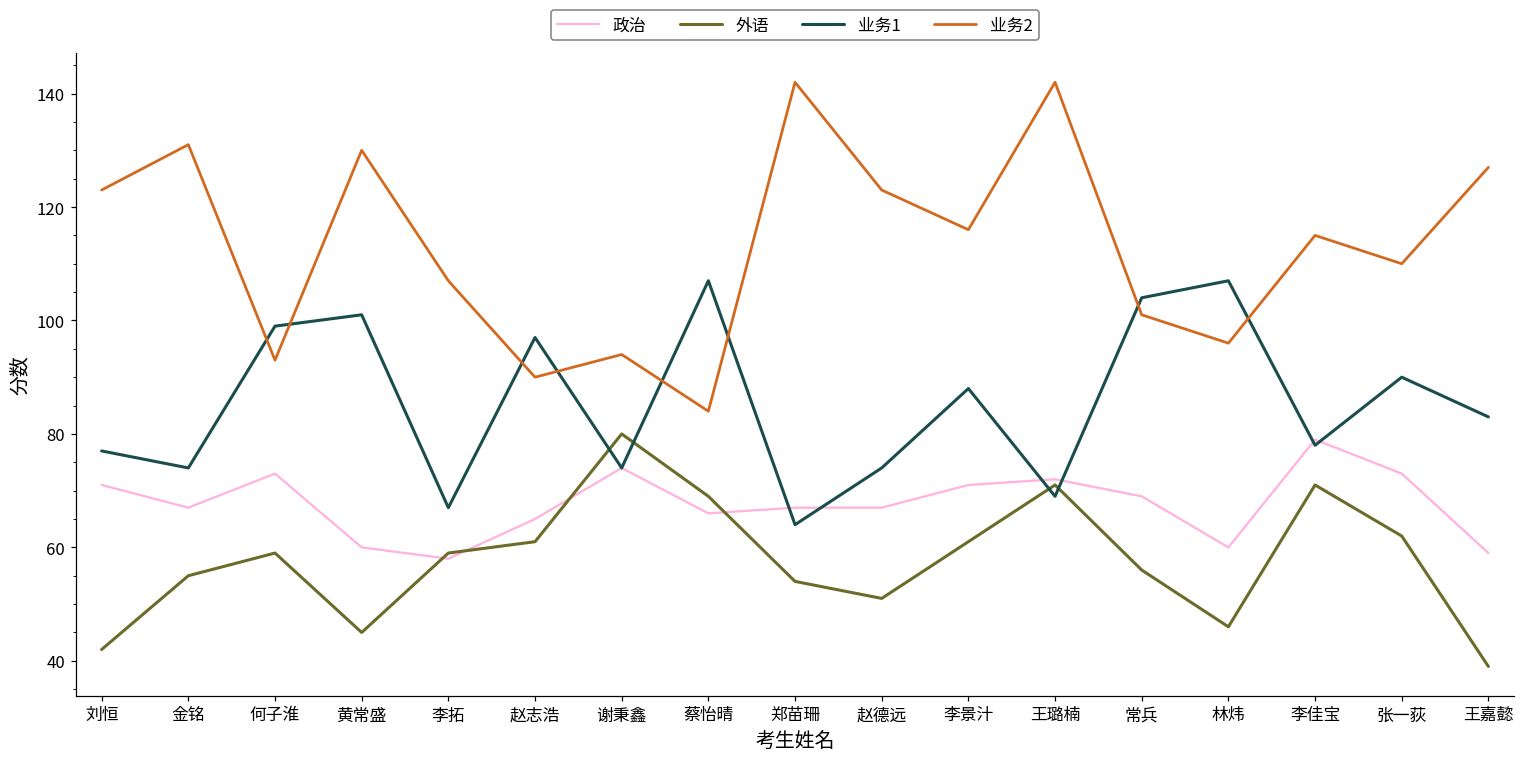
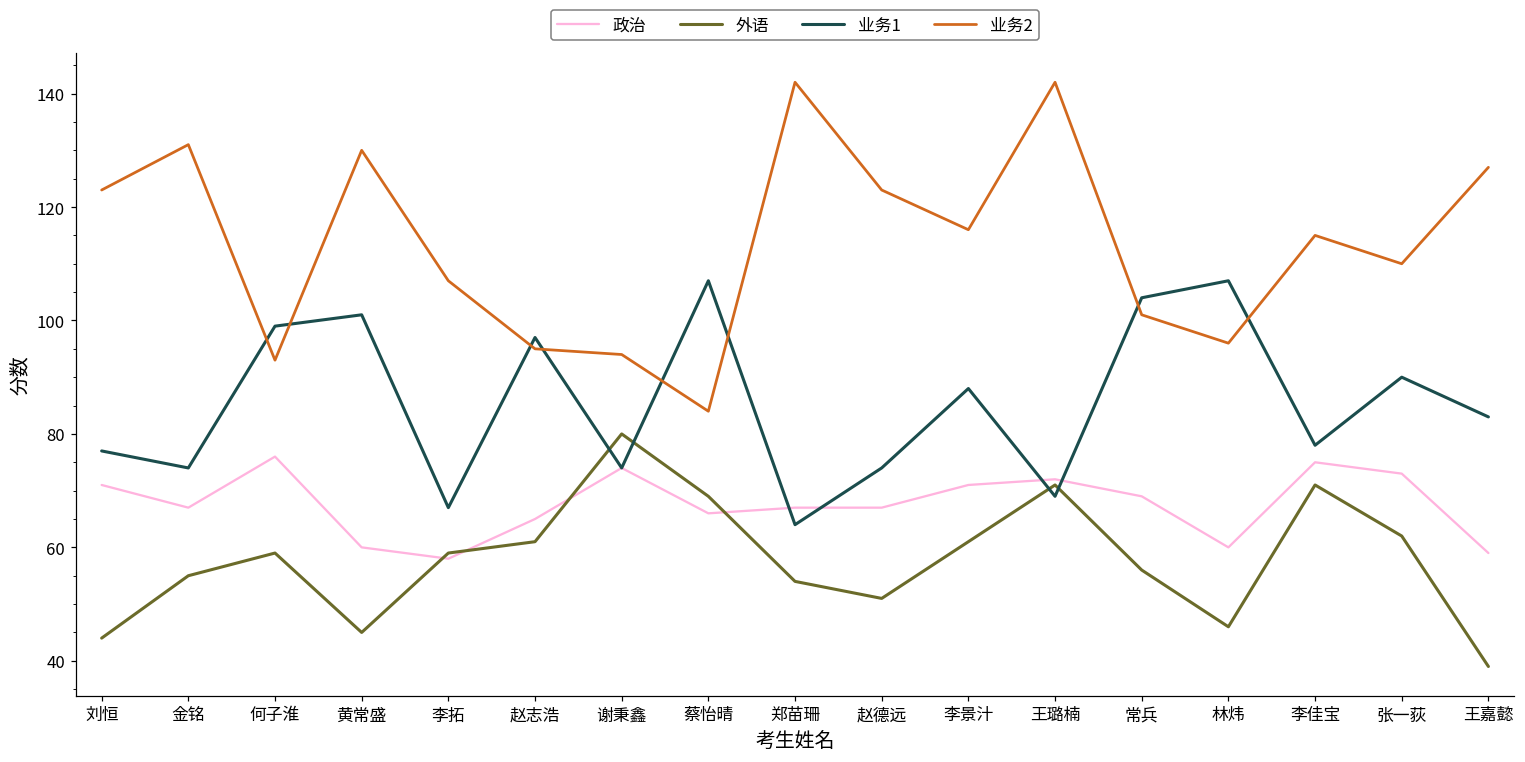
  {
    "政治": {
      "刘恒": 71,
      "金铭": 67,
-     "何子淮": 73,
+     "何子淮": 76,
      "黄常盛": 60,
      "李拓": 58,
      "赵志浩": 65,
      "蔡怡晴": 66,
      "郑苗珊": 67,
      "赵德远": 67,
      "李景汁": 71,
      "王璐楠": 72,
      "常兵": 69,
      "林炜": 60,
-     "李佳宝": 79,
+     "李佳宝": 75,
      "张一荻": 73,
      "王嘉懿": 59
    },
    "外语": {
-     "刘恒": 42,
+     "刘恒": 44,
      "金铭": 55,
      "何子淮": 59,
      "黄常盛": 45,
      "李拓": 59,
      "赵志浩": 61,
      "谢秉鑫": 80,
      "蔡怡晴": 69,
      "郑苗珊": 54,
      "赵德远": 51,
      "李景汁": 61,
      "王璐楠": 71,
      "常兵": 56,
      "林炜": 46,
      "李佳宝": 71,
      "张一荻": 62,
      "王嘉懿": 39
    },
    "业务1": {
      "刘恒": 77,
      "金铭": 74,
      "何子淮": 99,
      "黄常盛": 101,
      "李拓": 67,
      "赵志浩": 97,
      "蔡怡晴": 107,
      "郑苗珊": 64,
      "赵德远": 74,
      "李景汁": 88,
      "王璐楠": 69,
      "常兵": 104,
      "林炜": 107,
      "李佳宝": 78,
      "张一荻": 90,
      "王嘉懿": 83
    },
    "业务2": {
      "刘恒": 123,
      "金铭": 131,
      "何子淮": 93,
      "黄常盛": 130,
      "李拓": 107,
-     "赵志浩": 90,
+     "赵志浩": 95,
      "谢秉鑫": 94,
      "蔡怡晴": 84,
      "郑苗珊": 142,
      "赵德远": 123,
      "李景汁": 116,
      "王璐楠": 142,
      "常兵": 101,
      "林炜": 96,
      "李佳宝": 115,
      "张一荻": 110,
      "王嘉懿": 127
    }
  }
